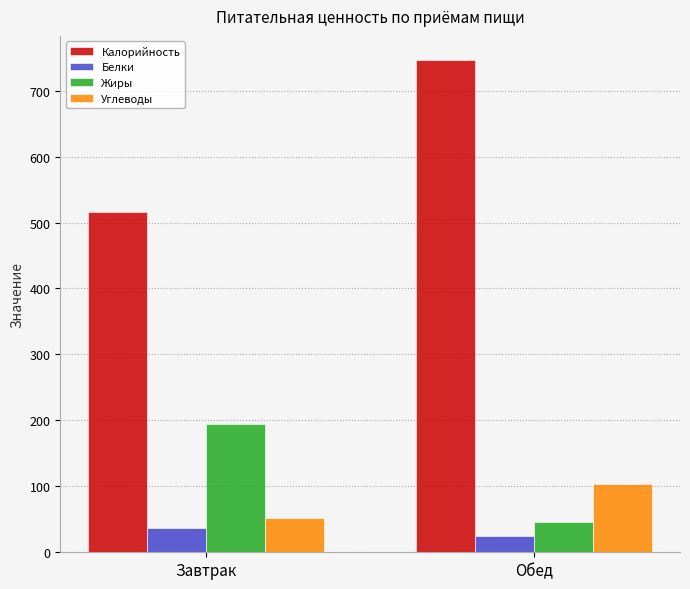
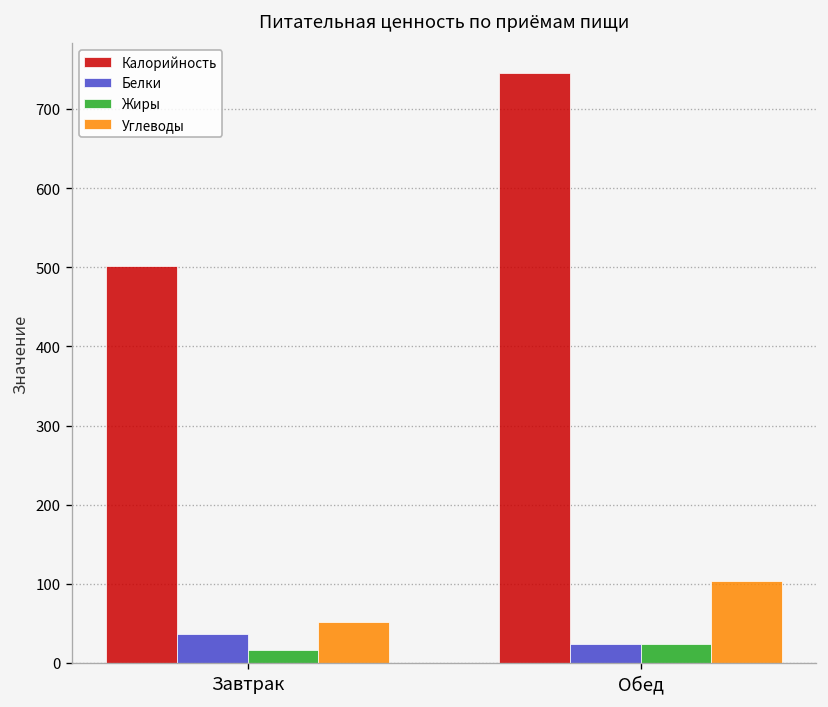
  {
    "Калорийность": {
-     "Завтрак": 520,
+     "Завтрак": 500,
      "Обед": 750
    },
    "Белки": {
      "Завтрак": 40,
      "Обед": 20
    },
    "Жиры": {
-     "Завтрак": 190,
-     "Обед": 50
+     "Завтрак": 20,
+     "Обед": 20
    },
    "Углеводы": {
      "Завтрак": 50,
      "Обед": 100
    }
  }
